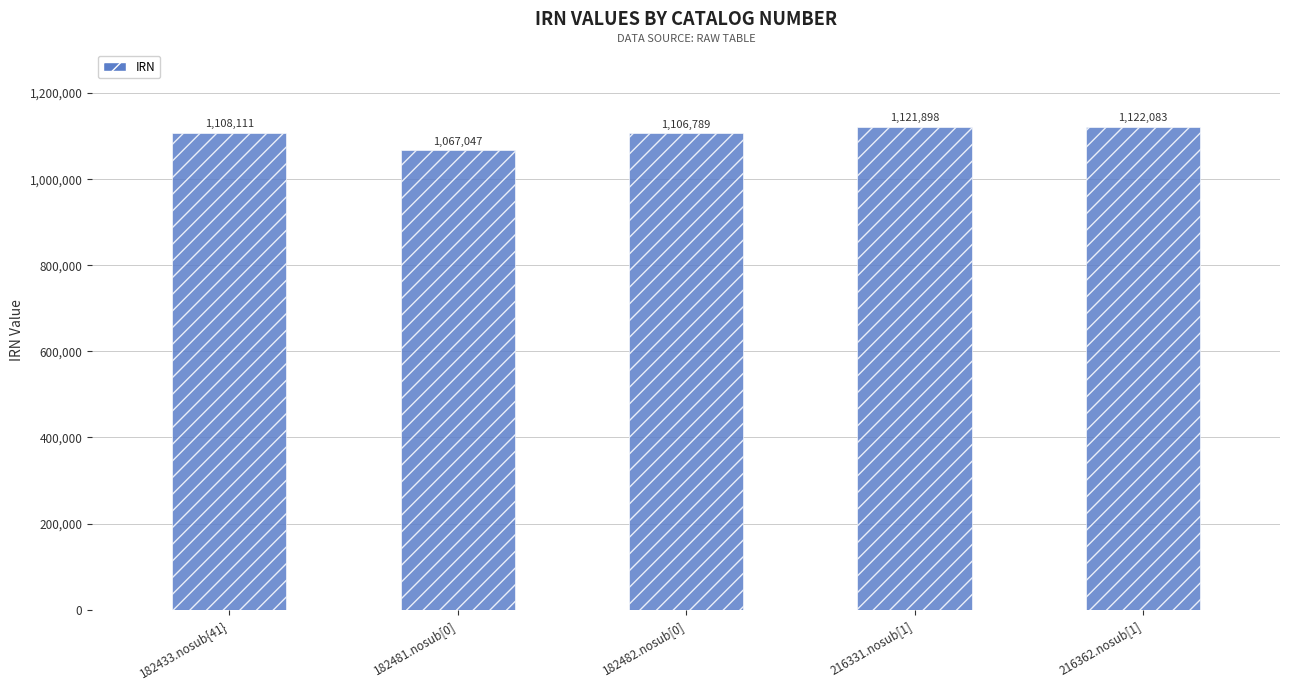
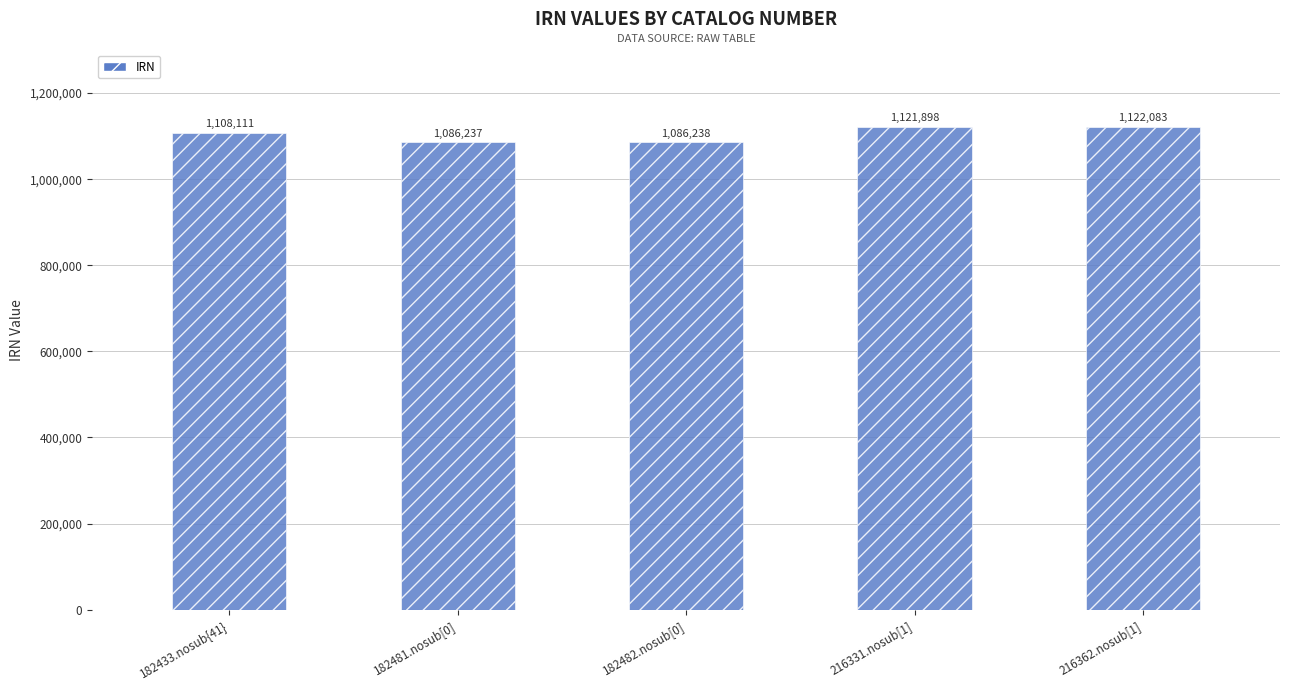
  {
    "182433.nosub{41}": "1,108,111",
-   "182481.nosub[0]": "1,067,047",
-   "182482.nosub[0]": "1,106,789",
+   "182481.nosub[0]": "1,086,237",
+   "182482.nosub[0]": "1,086,238",
    "216331.nosub[1]": "1,121,898",
    "216362.nosub[1]": "1,122,083"
  }
